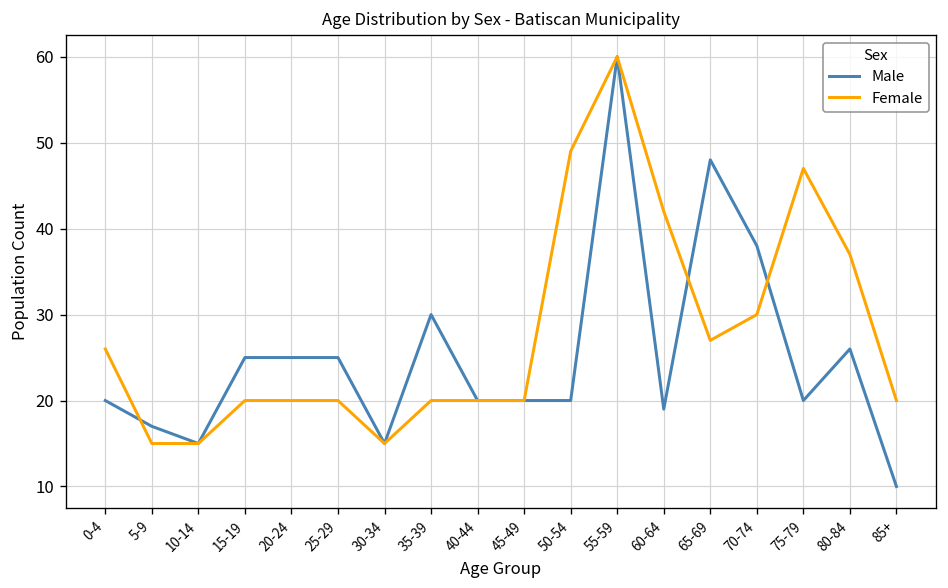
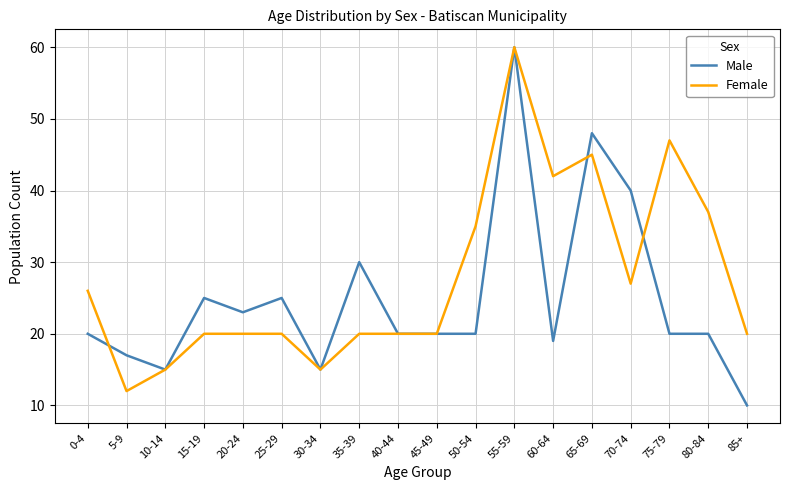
  {
    "Male": {
      "0-4": 20,
      "5-9": 17,
      "15-19": 25,
-     "20-24": 25,
+     "20-24": 23,
      "25-29": 25,
      "35-39": 30,
      "50-54": 20,
      "60-64": 19,
      "65-69": 48,
-     "70-74": 38,
+     "70-74": 40,
      "75-79": 20,
-     "80-84": 26,
+     "80-84": 20,
      "85+": 10
    },
    "Female": {
      "0-4": 26,
-     "5-9": 15,
+     "5-9": 12,
      "15-19": 20,
      "20-24": 20,
      "25-29": 20,
      "35-39": 20,
-     "50-54": 49,
+     "50-54": 35,
      "60-64": 42,
-     "65-69": 27,
-     "70-74": 30,
+     "65-69": 45,
+     "70-74": 27,
      "75-79": 47,
      "80-84": 37,
      "85+": 20
    }
  }
